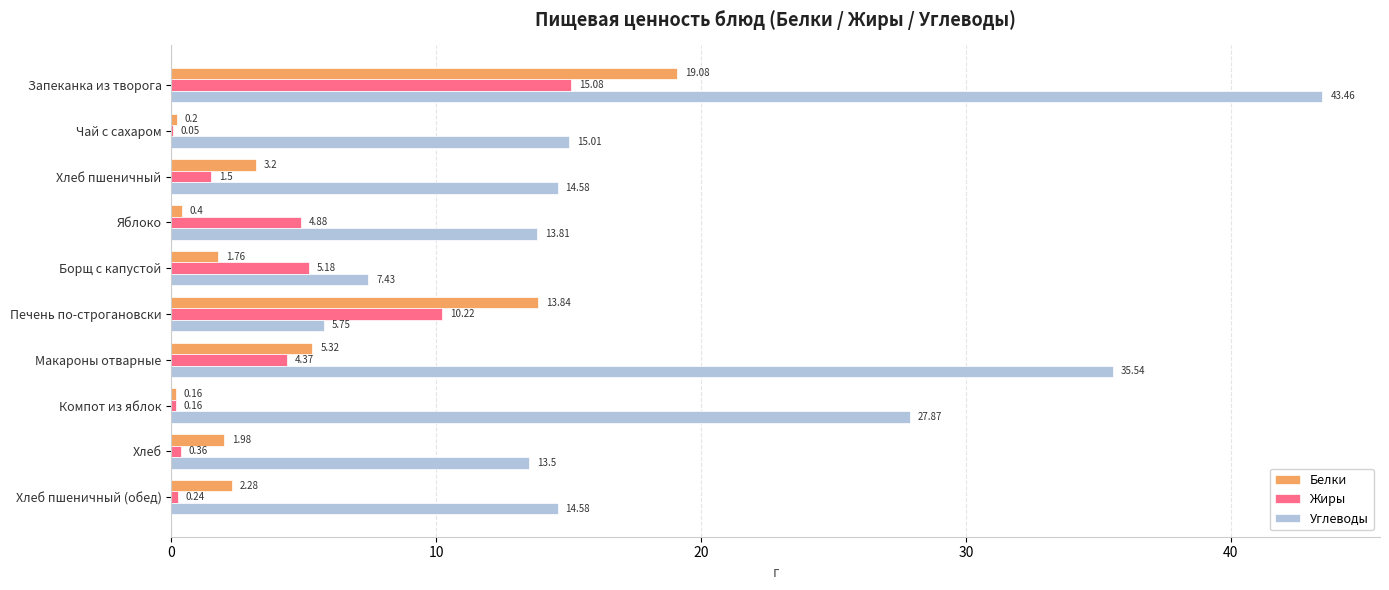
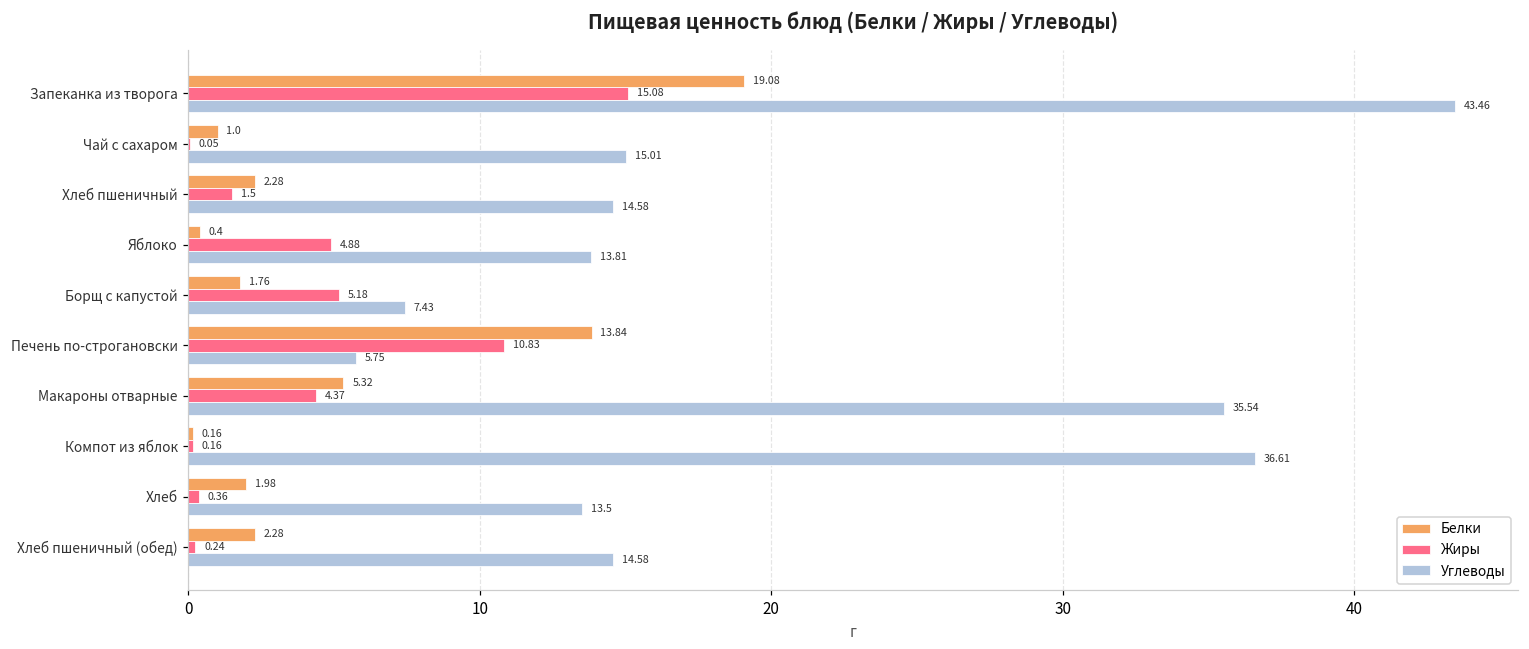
  {
    "Белки": {
      "Запеканка из творога": 19.08,
-     "Чай с сахаром": 0.2,
-     "Хлеб пшеничный": 3.2,
+     "Чай с сахаром": 1.0,
+     "Хлеб пшеничный": 2.28,
      "Яблоко": 0.4,
      "Борщ с капустой": 1.76,
      "Печень по-строгановски": 13.84,
      "Макароны отварные": 5.32,
      "Компот из яблок": 0.16,
      "Хлеб": 1.98,
      "Хлеб пшеничный (обед)": 2.28
    },
    "Жиры": {
      "Запеканка из творога": 15.08,
      "Чай с сахаром": 0.05,
      "Хлеб пшеничный": 1.5,
      "Яблоко": 4.88,
      "Борщ с капустой": 5.18,
-     "Печень по-строгановски": 10.22,
+     "Печень по-строгановски": 10.83,
      "Макароны отварные": 4.37,
      "Компот из яблок": 0.16,
      "Хлеб": 0.36,
      "Хлеб пшеничный (обед)": 0.24
    },
    "Углеводы": {
      "Запеканка из творога": 43.46,
      "Чай с сахаром": 15.01,
      "Хлеб пшеничный": 14.58,
      "Яблоко": 13.81,
      "Борщ с капустой": 7.43,
      "Печень по-строгановски": 5.75,
      "Макароны отварные": 35.54,
-     "Компот из яблок": 27.87,
+     "Компот из яблок": 36.61,
      "Хлеб": 13.5,
      "Хлеб пшеничный (обед)": 14.58
    }
  }
